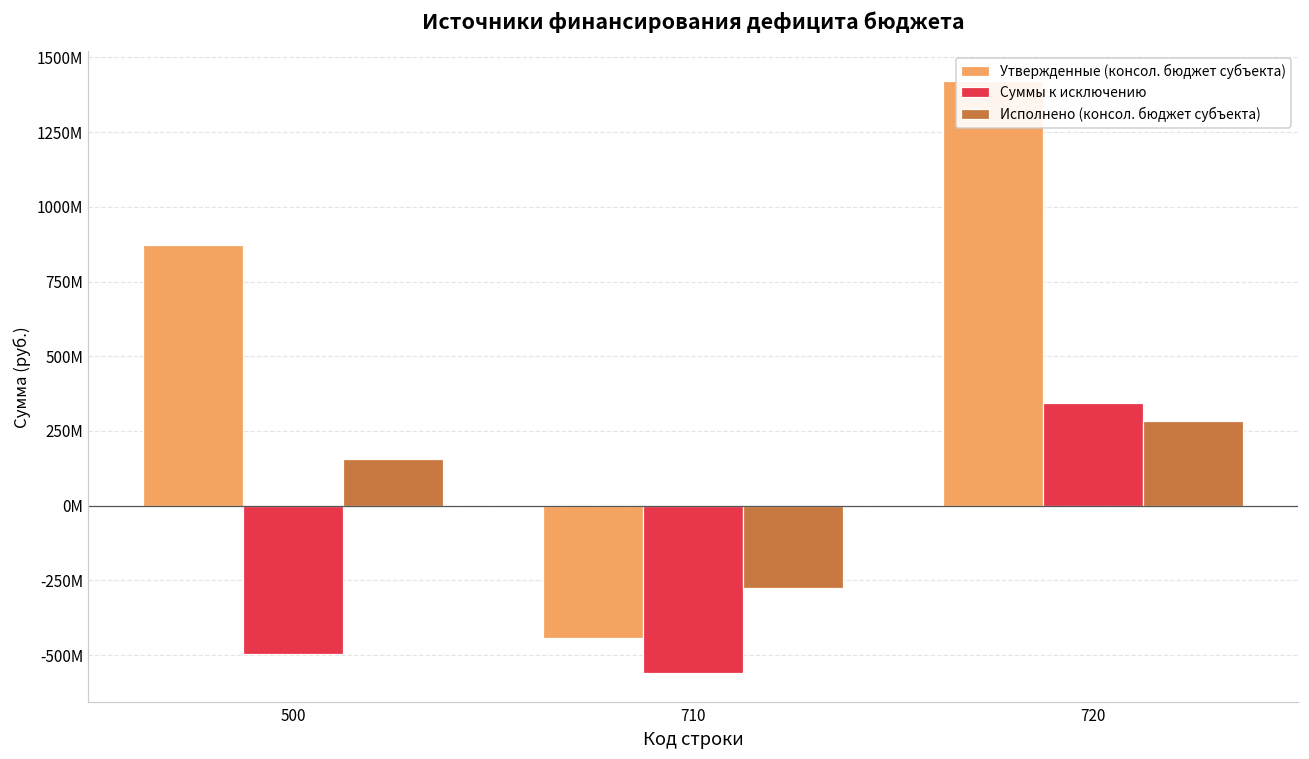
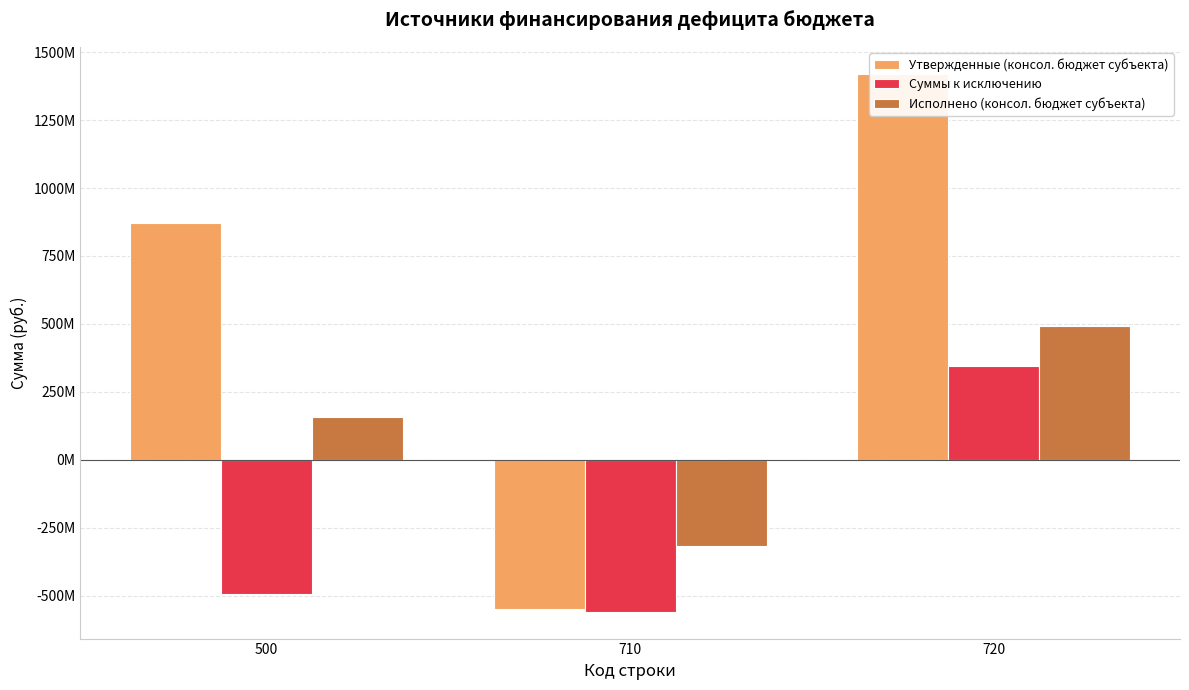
  {
    "Утвержденные (консол. бюджет субъекта)": {
      "500": 870000000,
-     "710": -440000000
+     "710": -550000000
    },
    "Суммы к исключению": {
      "500": -500000000,
      "710": -560000000,
      "720": 340000000
    },
    "Исполнено (консол. бюджет субъекта)": {
      "500": 160000000,
-     "710": -280000000,
-     "720": 280000000
+     "710": -320000000,
+     "720": 490000000
    }
  }
